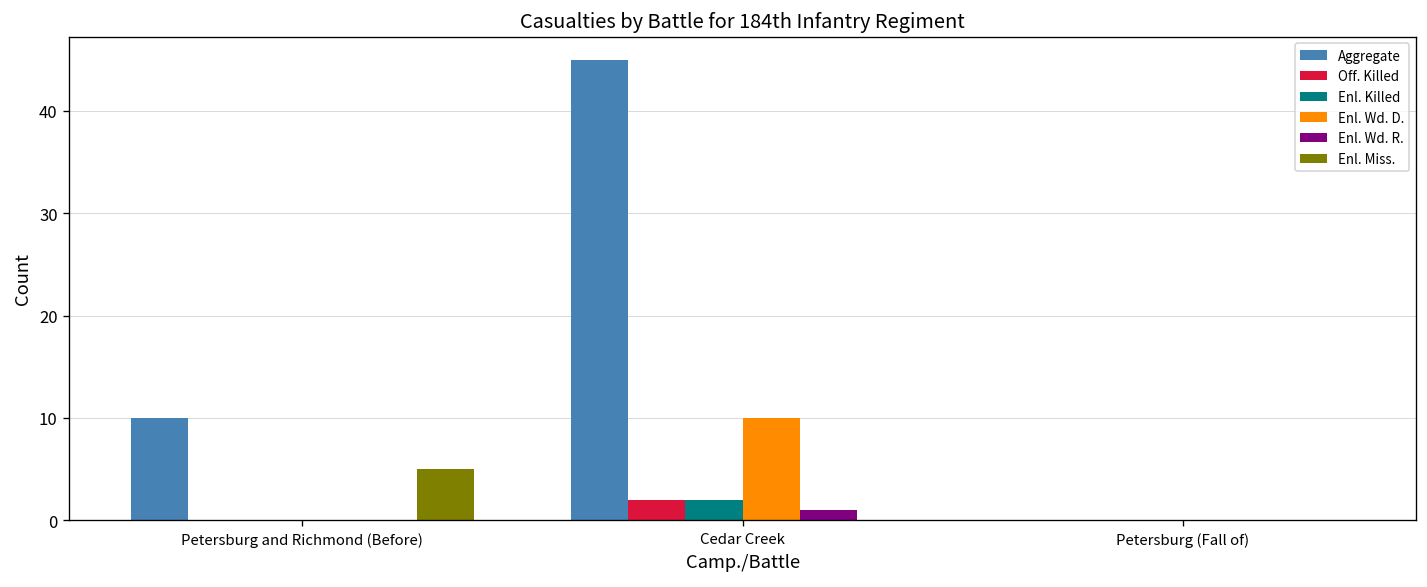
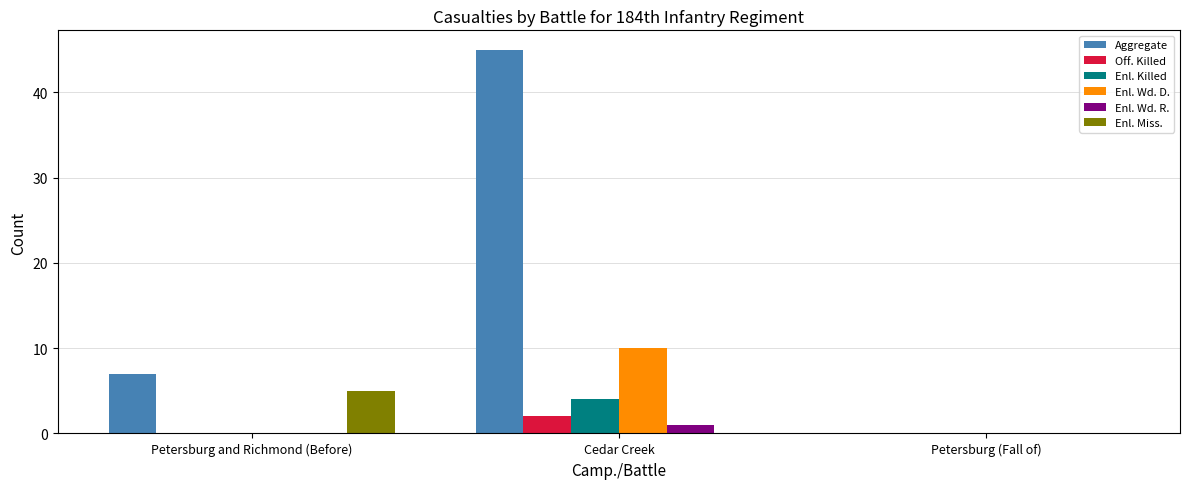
  {
    "Aggregate": {
-     "Petersburg and Richmond (Before)": 10,
+     "Petersburg and Richmond (Before)": 7,
      "Cedar Creek": 45,
      "Petersburg (Fall of)": 0
    },
    "Off. Killed": {
      "Petersburg and Richmond (Before)": 0,
      "Cedar Creek": 2,
      "Petersburg (Fall of)": 0
    },
    "Enl. Killed": {
      "Petersburg and Richmond (Before)": 0,
-     "Cedar Creek": 2,
+     "Cedar Creek": 4,
      "Petersburg (Fall of)": 0
    },
    "Enl. Wd. D.": {
      "Petersburg and Richmond (Before)": 0,
      "Cedar Creek": 10,
      "Petersburg (Fall of)": 0
    },
    "Enl. Wd. R.": {
      "Petersburg and Richmond (Before)": 0,
      "Cedar Creek": 1,
      "Petersburg (Fall of)": 0
    },
    "Enl. Miss.": {
      "Petersburg and Richmond (Before)": 5,
      "Cedar Creek": 0,
      "Petersburg (Fall of)": 0
    }
  }
